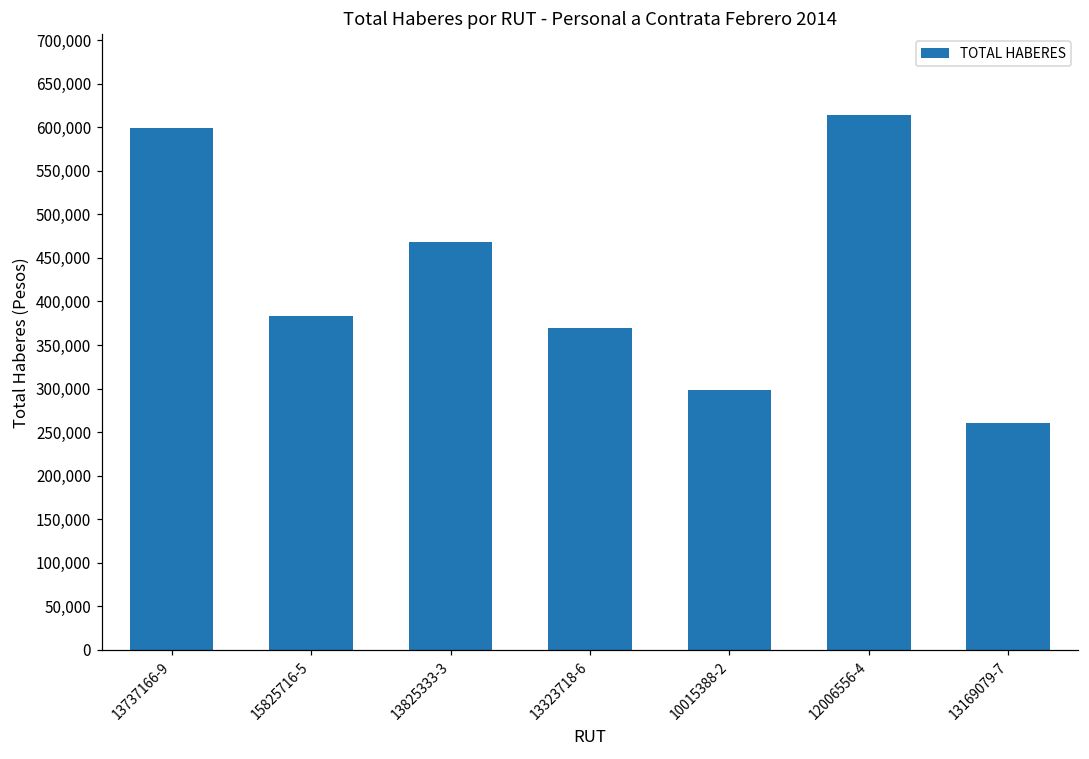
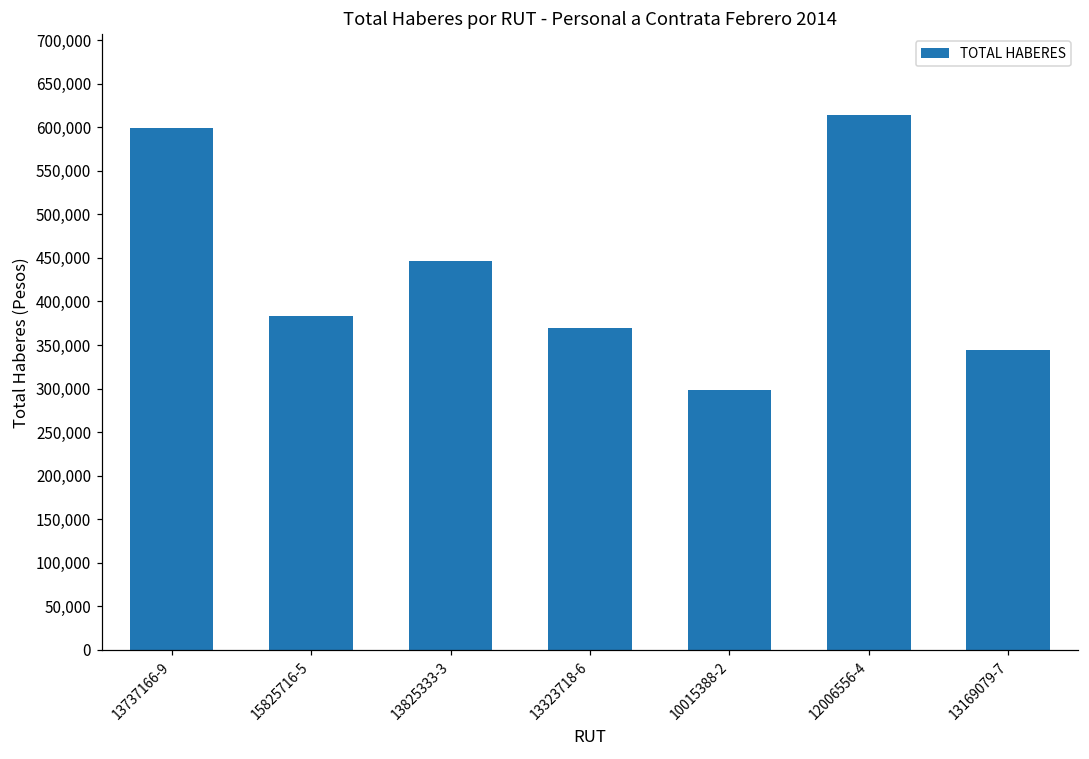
  {
    "13737166-9": "600,000",
    "15825716-5": "380,000",
-   "13825333-3": "470,000",
+   "13825333-3": "450,000",
    "13323718-6": "370,000",
    "10015388-2": "300,000",
    "12006556-4": "610,000",
-   "13169079-7": "260,000"
+   "13169079-7": "340,000"
  }
